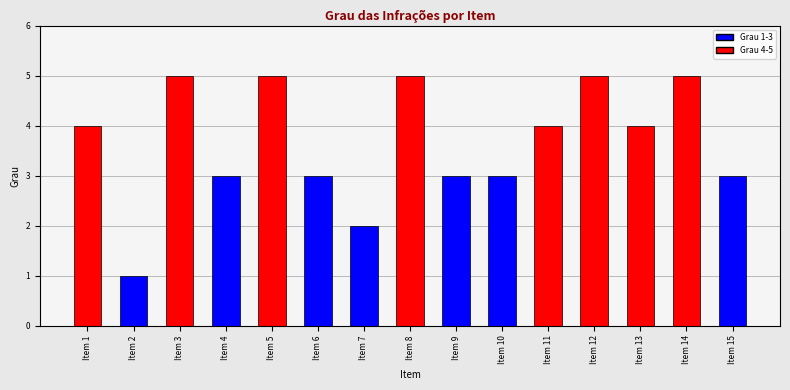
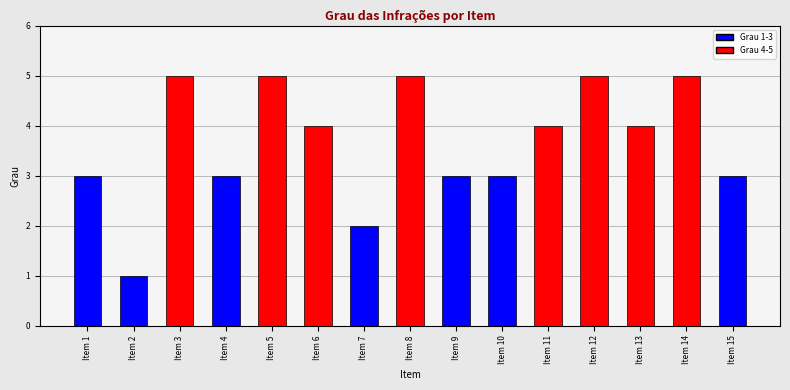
  {
-   "Item 1": 4,
+   "Item 1": 3,
    "Item 2": 1,
    "Item 3": 5,
    "Item 4": 3,
    "Item 5": 5,
-   "Item 6": 3,
+   "Item 6": 4,
    "Item 7": 2,
    "Item 8": 5,
    "Item 9": 3,
    "Item 10": 3,
    "Item 11": 4,
    "Item 12": 5,
    "Item 13": 4,
    "Item 14": 5,
    "Item 15": 3
  }
